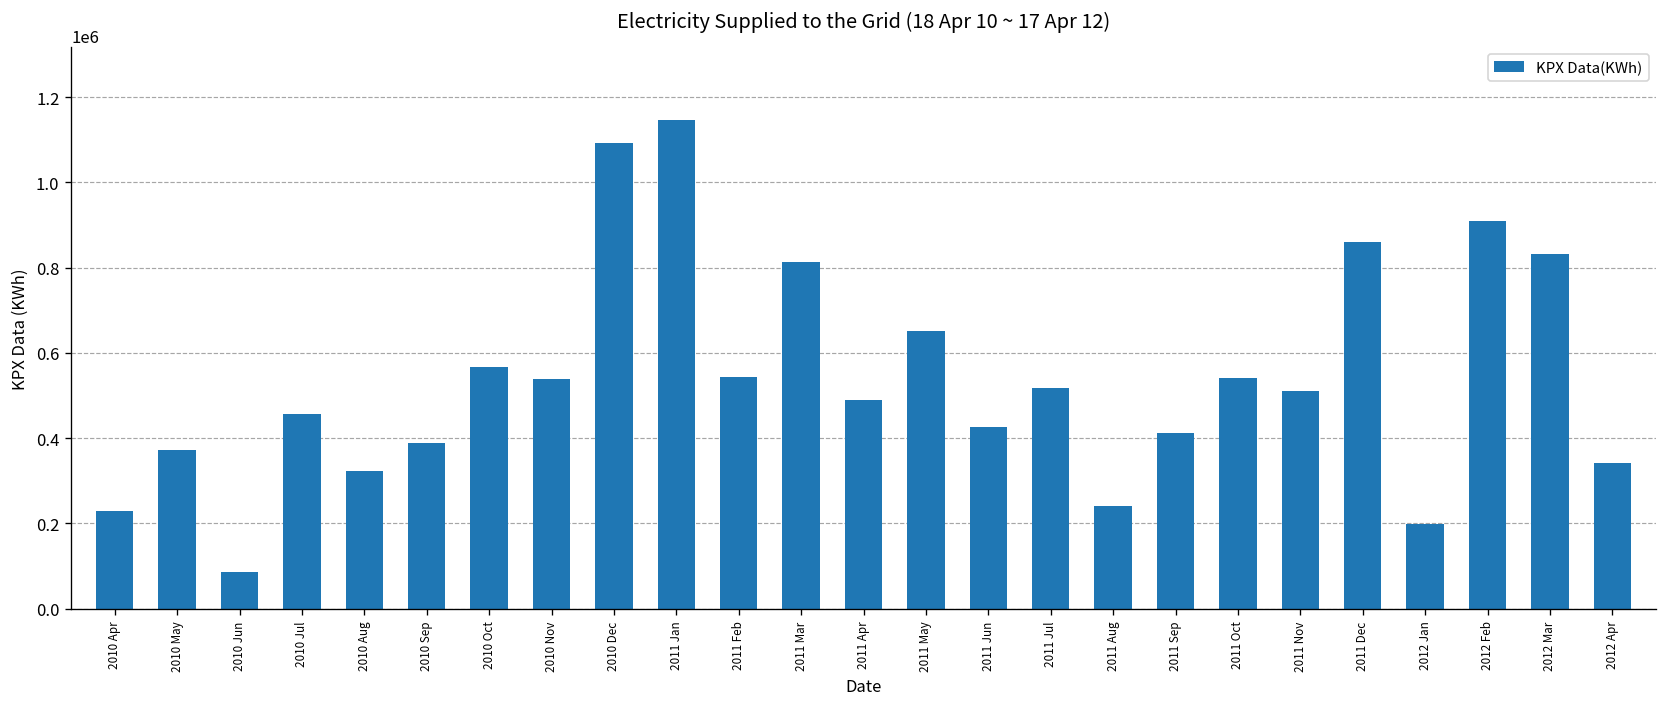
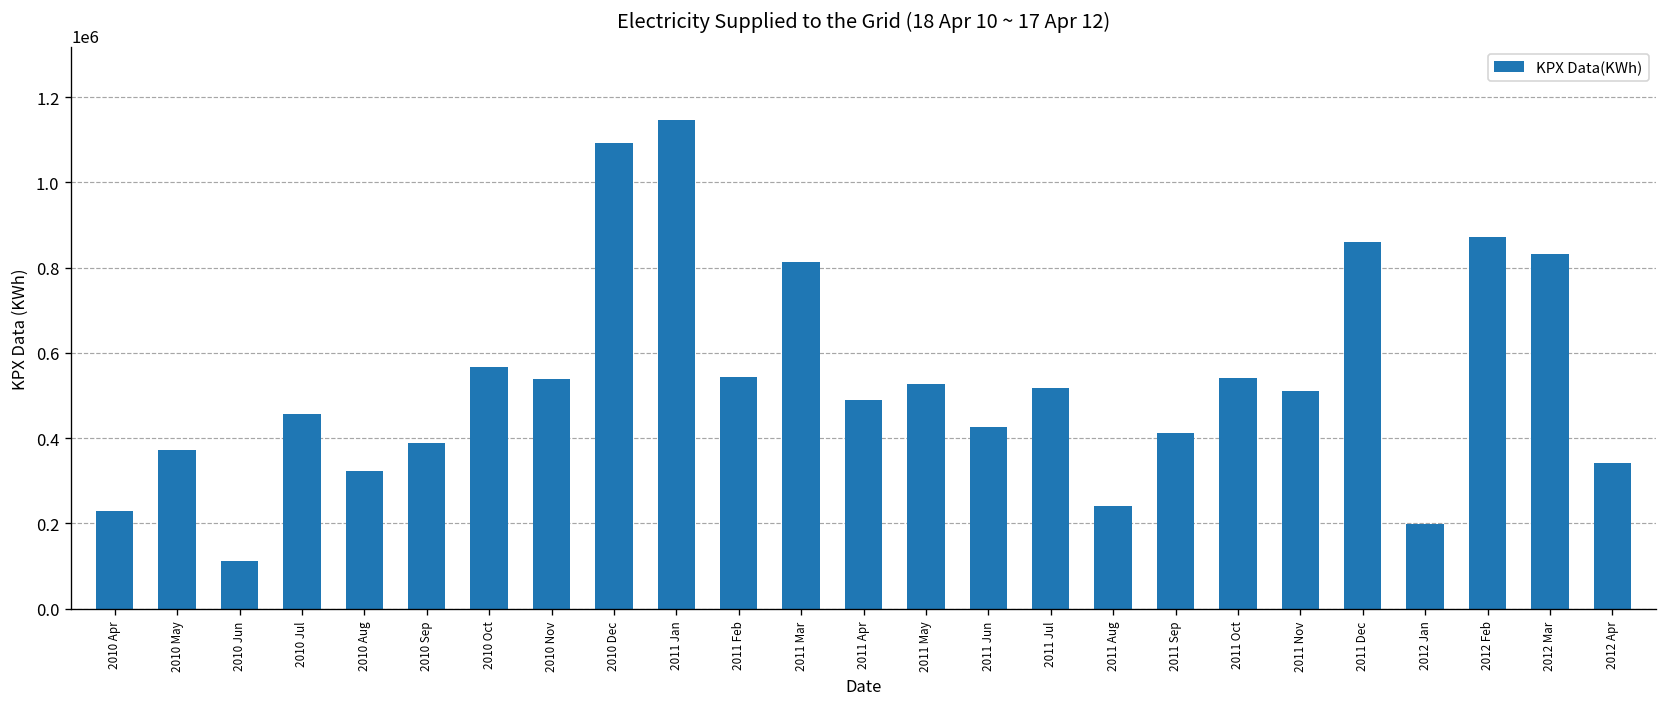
  {
    "2010 Apr": 230000,
    "2010 May": 370000,
-   "2010 Jun": 90000,
+   "2010 Jun": 110000,
    "2010 Jul": 460000,
    "2010 Aug": 320000,
    "2010 Sep": 390000,
    "2010 Oct": 570000,
    "2010 Nov": 540000,
    "2010 Dec": 1090000,
    "2011 Jan": 1150000,
    "2011 Feb": 540000,
    "2011 Mar": 810000,
    "2011 Apr": 490000,
-   "2011 May": 650000,
+   "2011 May": 530000,
    "2011 Jun": 430000,
    "2011 Jul": 520000,
    "2011 Aug": 240000,
    "2011 Sep": 410000,
    "2011 Oct": 540000,
    "2011 Nov": 510000,
    "2011 Dec": 860000,
    "2012 Jan": 200000,
-   "2012 Feb": 910000,
+   "2012 Feb": 870000,
    "2012 Mar": 830000,
    "2012 Apr": 340000
  }
